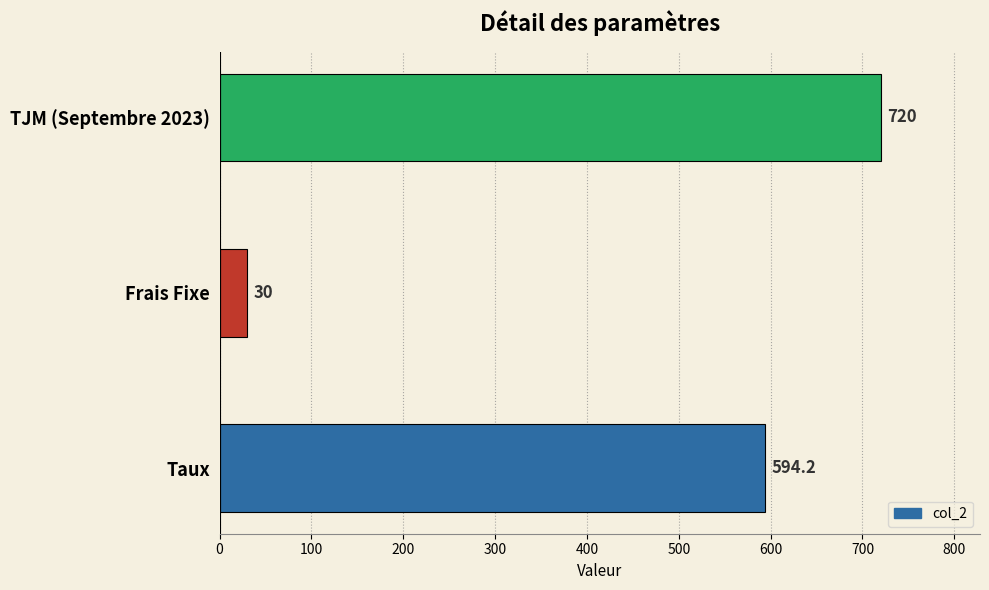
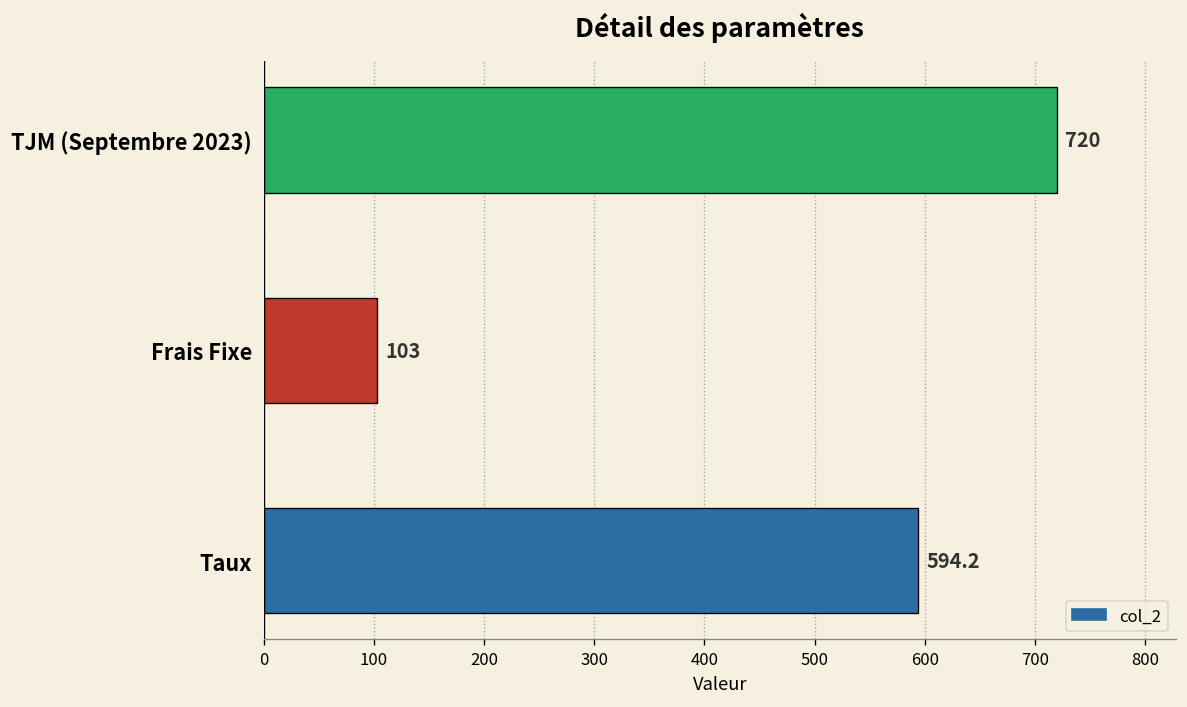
  {
    "TJM (Septembre 2023)": 720,
-   "Frais Fixe": 30,
+   "Frais Fixe": 103,
    "Taux": 594.2
  }
